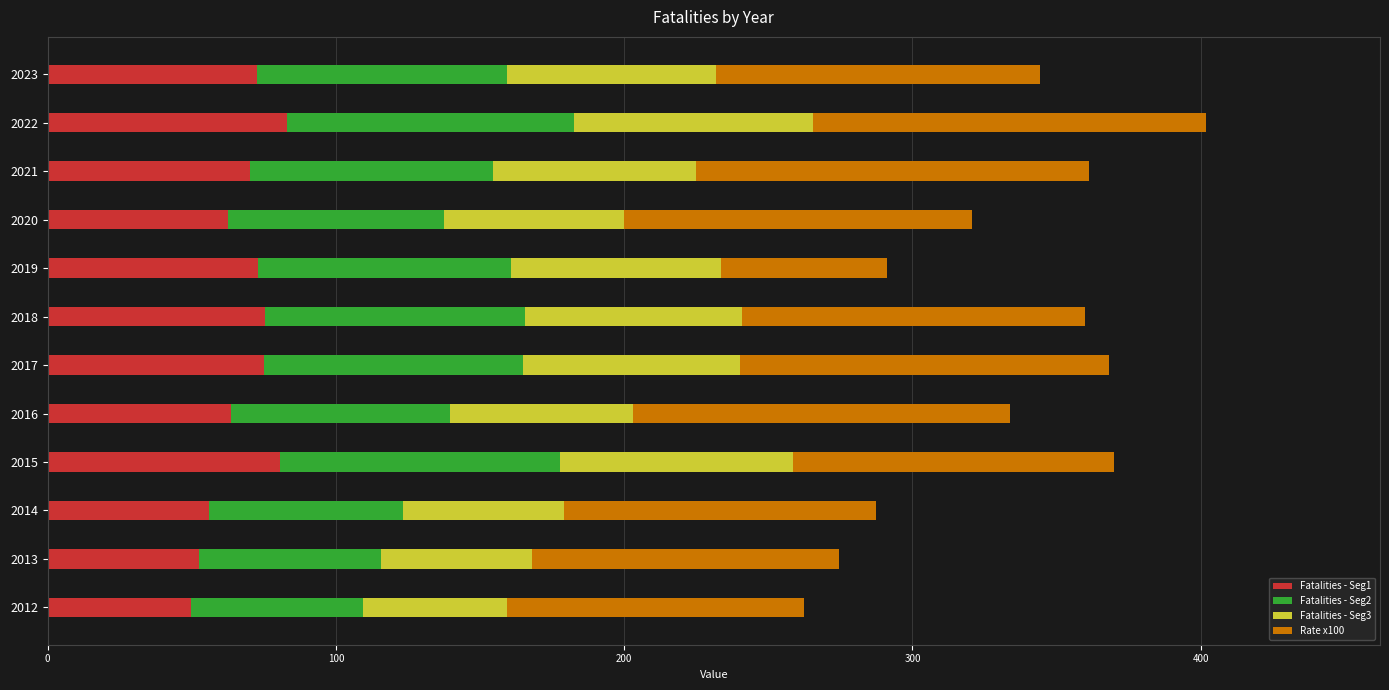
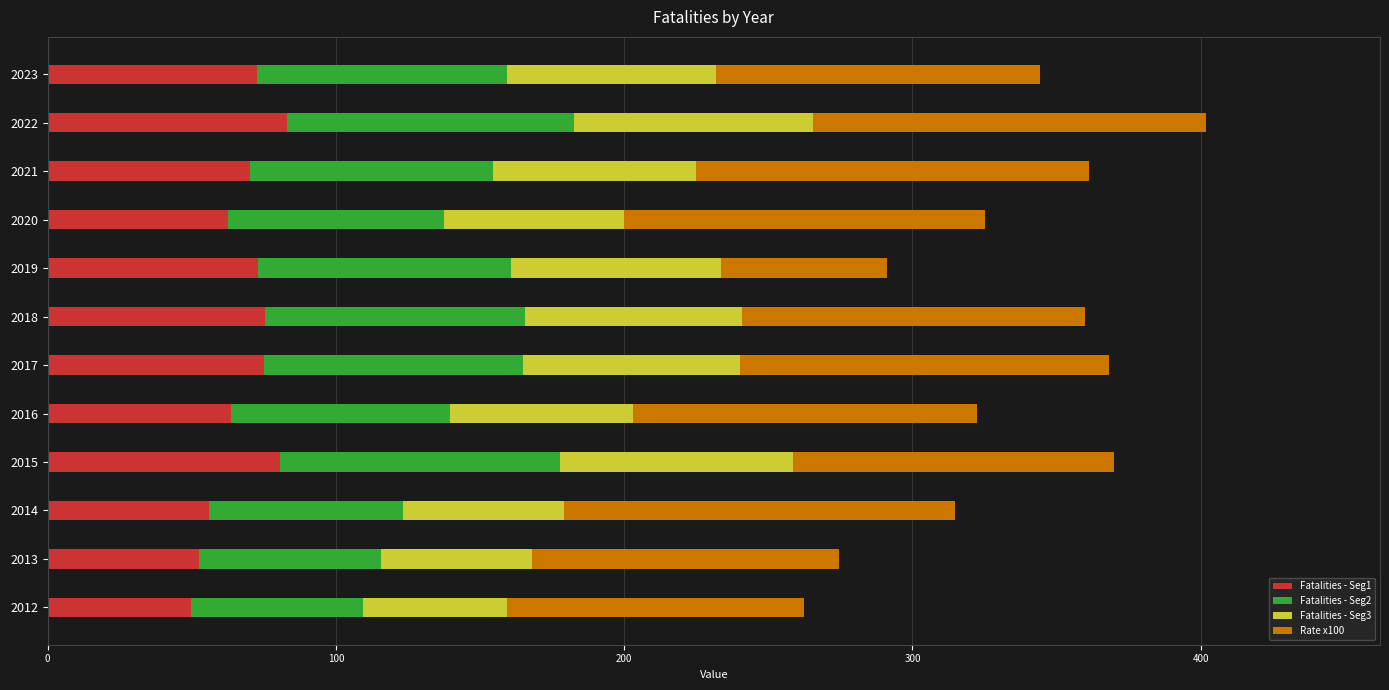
  {
    "Fatalities - Seg1": {
      "2023": 73,
      "2022": 83,
      "2021": 70,
      "2020": 63,
      "2019": 73,
      "2018": 75,
      "2017": 75,
      "2016": 64,
      "2015": 81,
      "2014": 56,
      "2013": 53,
      "2012": 50
    },
    "Fatalities - Seg2": {
      "2023": 87,
      "2022": 100,
      "2021": 84,
      "2020": 75,
      "2019": 88,
      "2018": 90,
      "2017": 90,
      "2016": 76,
      "2015": 97,
      "2014": 67,
      "2013": 63,
      "2012": 60
    },
    "Fatalities - Seg3": {
      "2023": 73,
      "2022": 83,
      "2021": 70,
      "2020": 63,
      "2019": 73,
      "2018": 75,
      "2017": 75,
      "2016": 64,
      "2015": 81,
      "2014": 56,
      "2013": 53,
      "2012": 50
    },
    "Rate x100": {
      "2023": 112,
      "2022": 136,
      "2021": 137,
-     "2020": 121,
+     "2020": 125,
      "2019": 58,
      "2018": 119,
      "2017": 128,
-     "2016": 131,
+     "2016": 119,
      "2015": 112,
-     "2014": 108,
+     "2014": 135,
      "2013": 107,
      "2012": 103
    }
  }
